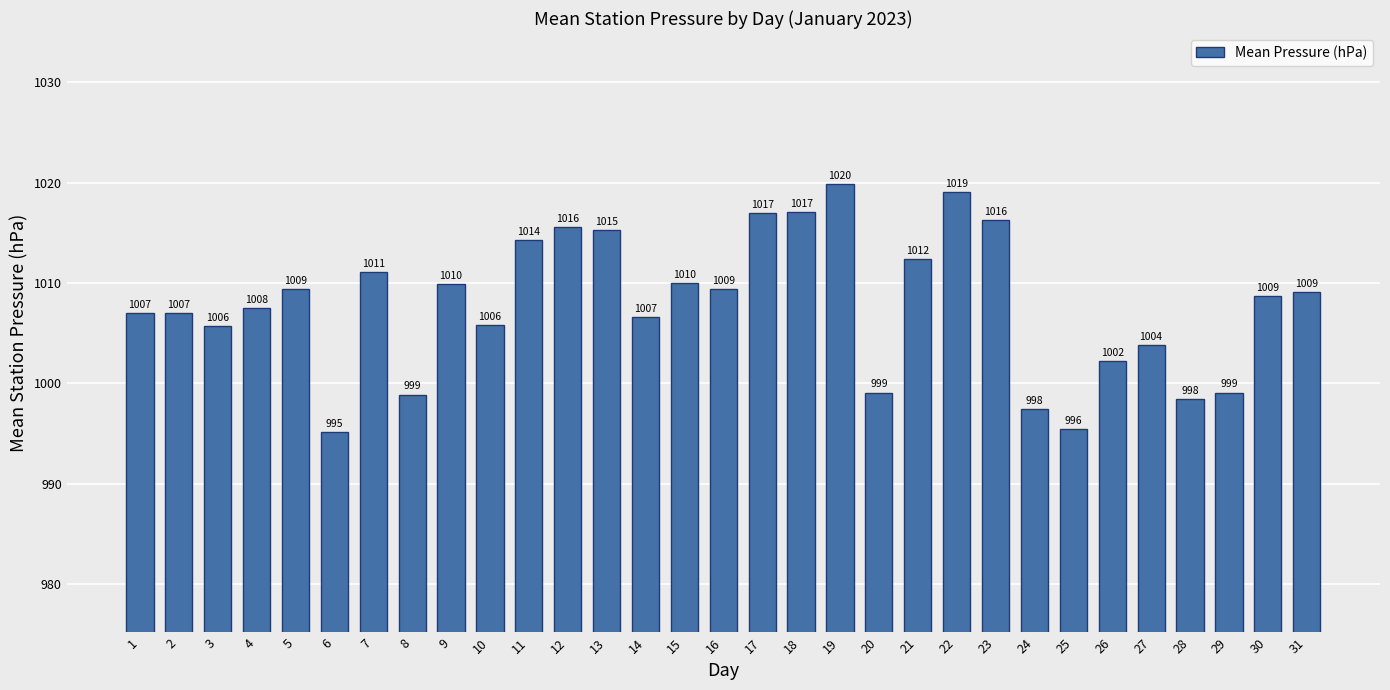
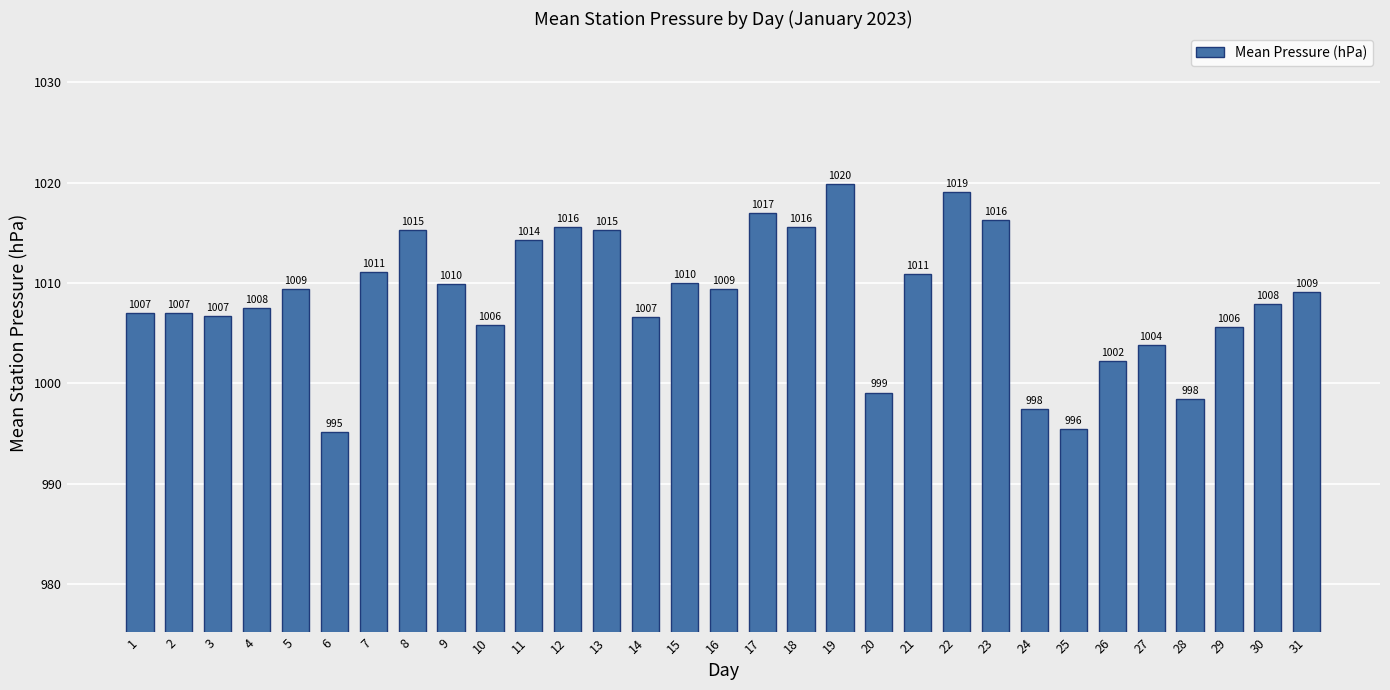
  {
    "1": 1007,
    "2": 1007,
-   "3": 1006,
+   "3": 1007,
    "4": 1008,
    "5": 1009,
    "6": 995,
    "7": 1011,
-   "8": 999,
+   "8": 1015,
    "9": 1010,
    "10": 1006,
    "11": 1014,
    "12": 1016,
    "13": 1015,
    "14": 1007,
    "15": 1010,
    "16": 1009,
    "17": 1017,
-   "18": 1017,
+   "18": 1016,
    "19": 1020,
    "20": 999,
-   "21": 1012,
+   "21": 1011,
    "22": 1019,
    "23": 1016,
    "24": 998,
    "25": 996,
    "26": 1002,
    "27": 1004,
    "28": 998,
-   "29": 999,
-   "30": 1009,
+   "29": 1006,
+   "30": 1008,
    "31": 1009
  }
